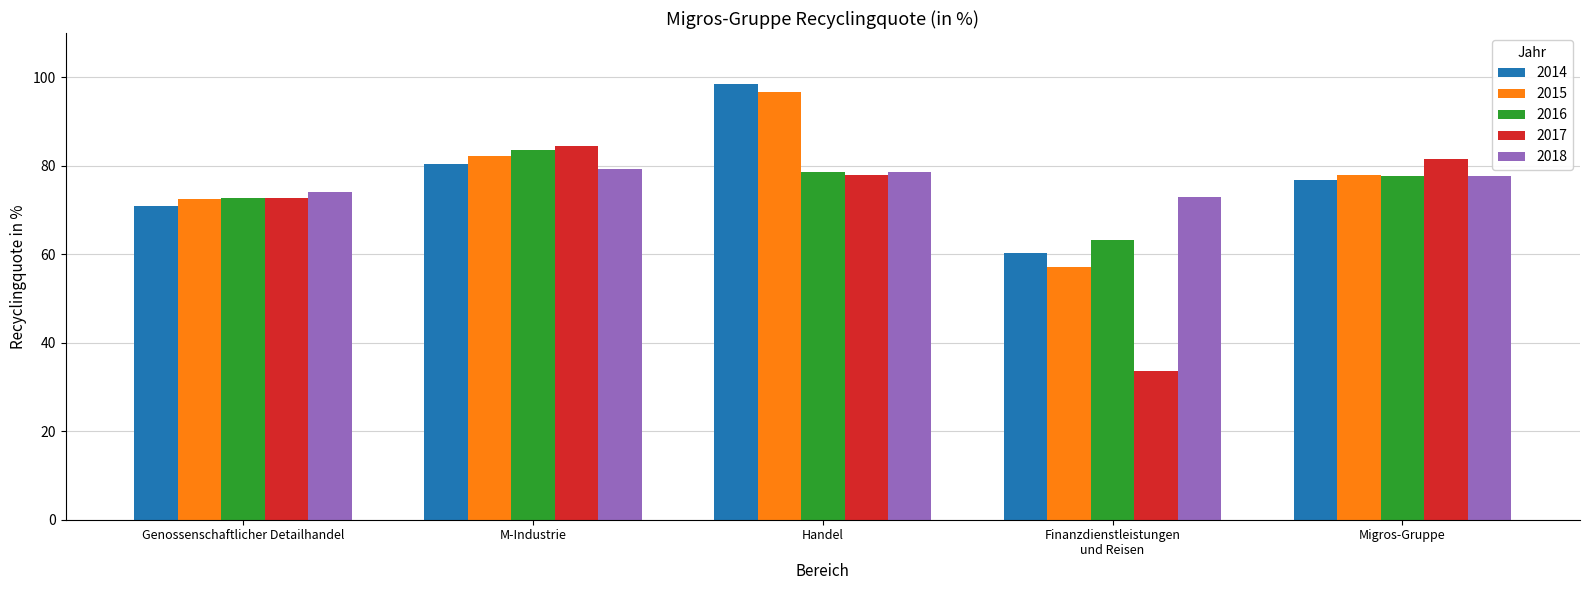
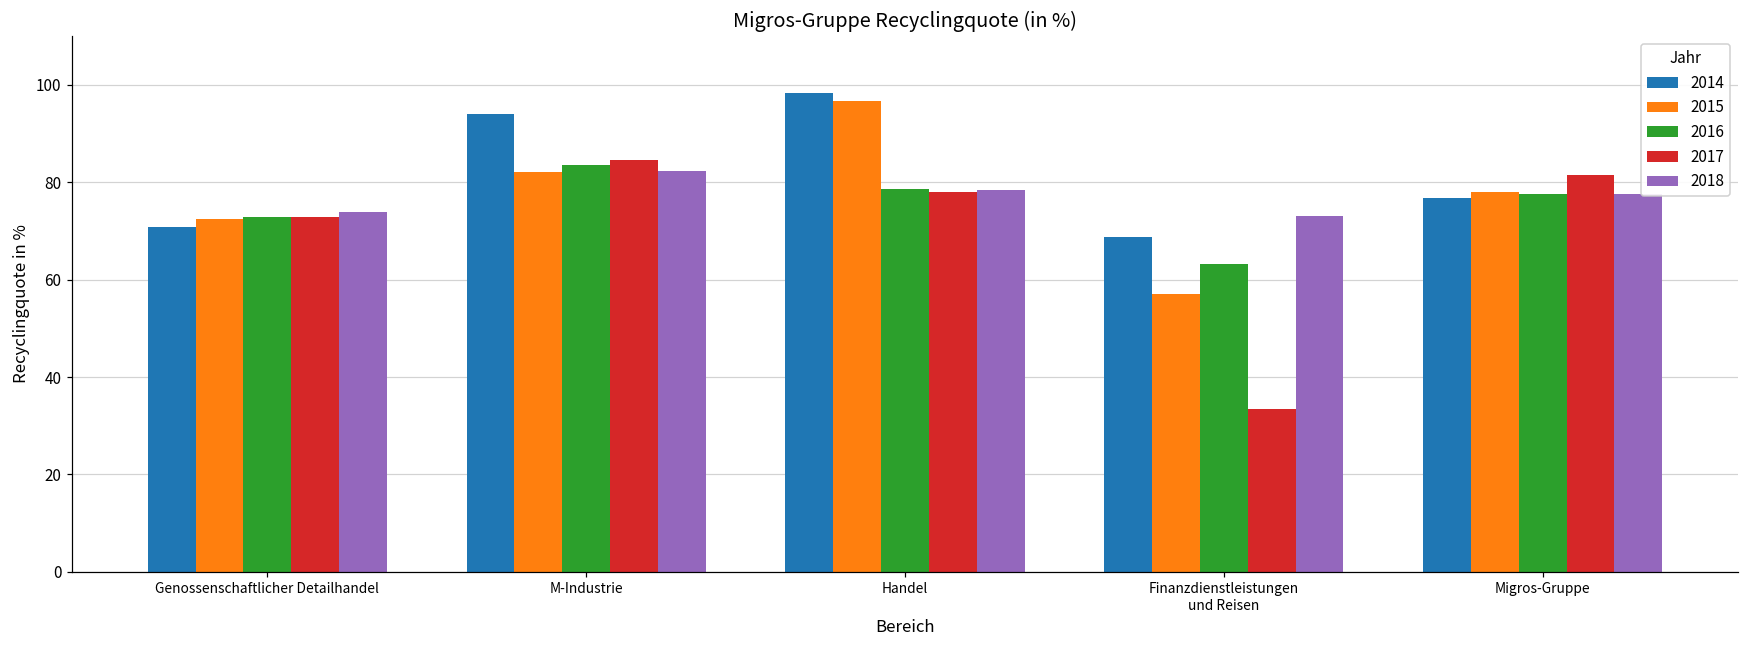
  {
    "2014": {
      "Genossenschaftlicher Detailhandel": 71,
-     "M-Industrie": 81,
+     "M-Industrie": 94,
      "Handel": 98,
-     "Finanzdienstleistungen und Reisen": 60,
+     "Finanzdienstleistungen und Reisen": 69,
      "Migros-Gruppe": 77
    },
    "2015": {
      "Genossenschaftlicher Detailhandel": 72,
      "M-Industrie": 82,
      "Handel": 97,
      "Finanzdienstleistungen und Reisen": 57,
      "Migros-Gruppe": 78
    },
    "2016": {
      "Genossenschaftlicher Detailhandel": 73,
      "M-Industrie": 84,
      "Handel": 79,
      "Finanzdienstleistungen und Reisen": 63,
      "Migros-Gruppe": 78
    },
    "2017": {
      "Genossenschaftlicher Detailhandel": 73,
      "M-Industrie": 85,
      "Handel": 78,
      "Finanzdienstleistungen und Reisen": 34,
      "Migros-Gruppe": 82
    },
    "2018": {
      "Genossenschaftlicher Detailhandel": 74,
-     "M-Industrie": 79,
+     "M-Industrie": 82,
      "Handel": 79,
      "Finanzdienstleistungen und Reisen": 73,
      "Migros-Gruppe": 78
    }
  }
